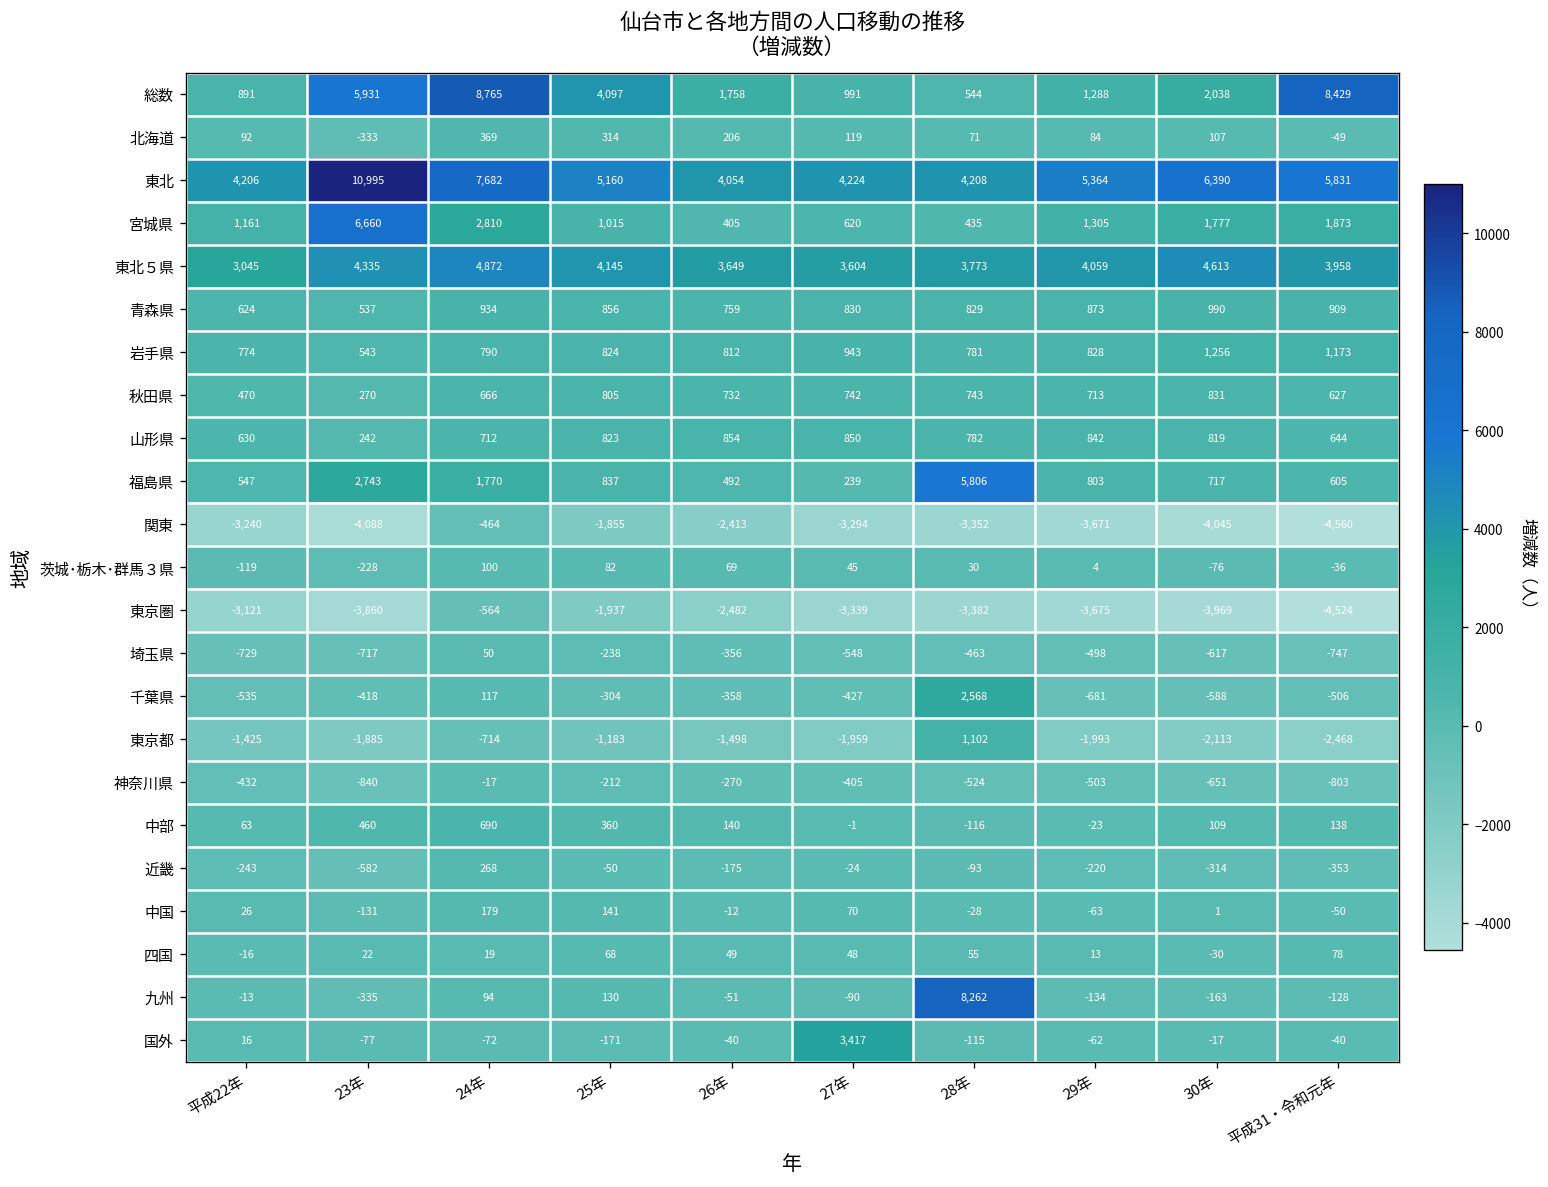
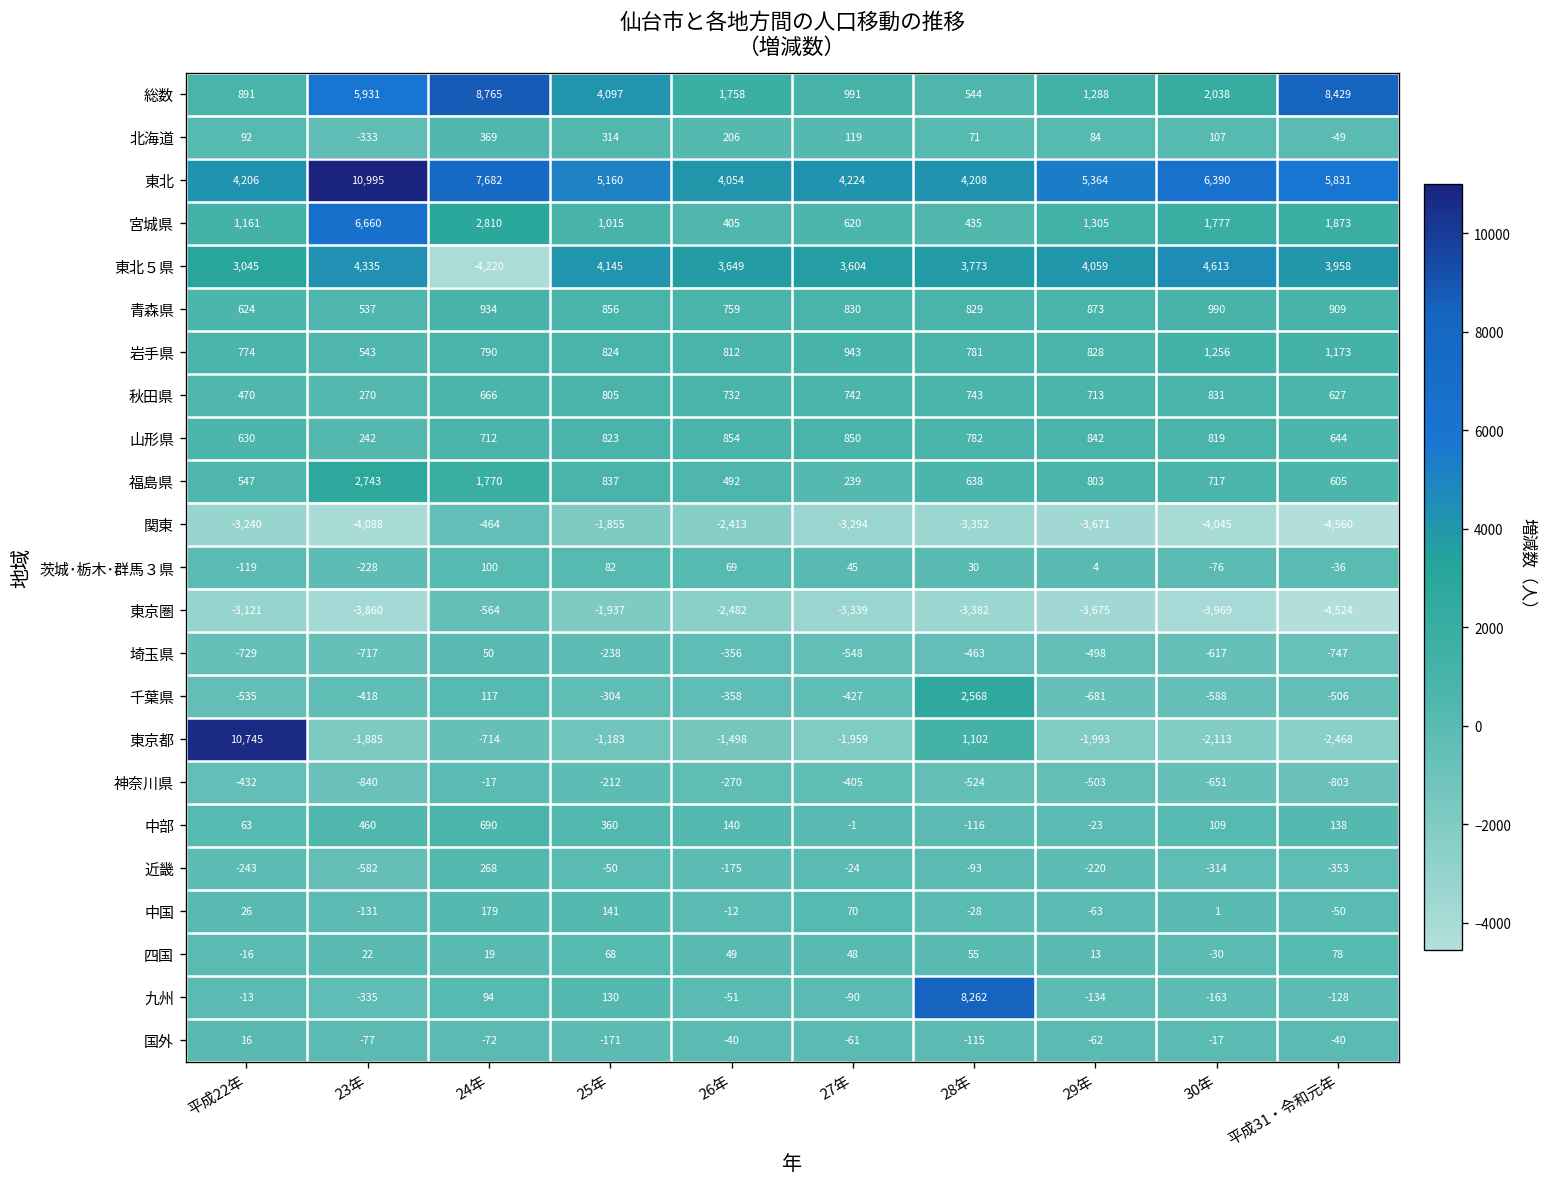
  {
    "東北５県": {
      "平成22年": "3,045",
      "23年": "4,335",
-     "24年": "4,872",
+     "24年": "-4,220",
      "25年": "4,145",
      "26年": "3,649",
      "27年": "3,604",
      "28年": "3,773",
      "29年": "4,059",
      "30年": "4,613",
      "平成31・令和元年": "3,958"
    },
    "福島県": {
      "平成22年": "547",
      "23年": "2,743",
      "24年": "1,770",
      "25年": "837",
      "26年": "492",
      "27年": "239",
-     "28年": "5,806",
+     "28年": "638",
      "29年": "803",
      "30年": "717",
      "平成31・令和元年": "605"
    },
    "東京都": {
-     "平成22年": "-1,425",
+     "平成22年": "10,745",
      "23年": "-1,885",
      "24年": "-714",
      "25年": "-1,183",
      "26年": "-1,498",
      "27年": "-1,959",
      "28年": "1,102",
      "29年": "-1,993",
      "30年": "-2,113",
      "平成31・令和元年": "-2,468"
    },
    "国外": {
      "平成22年": "16",
      "23年": "-77",
      "24年": "-72",
      "25年": "-171",
      "26年": "-40",
-     "27年": "3,417",
+     "27年": "-61",
      "28年": "-115",
      "29年": "-62",
      "30年": "-17",
      "平成31・令和元年": "-40"
    }
  }
